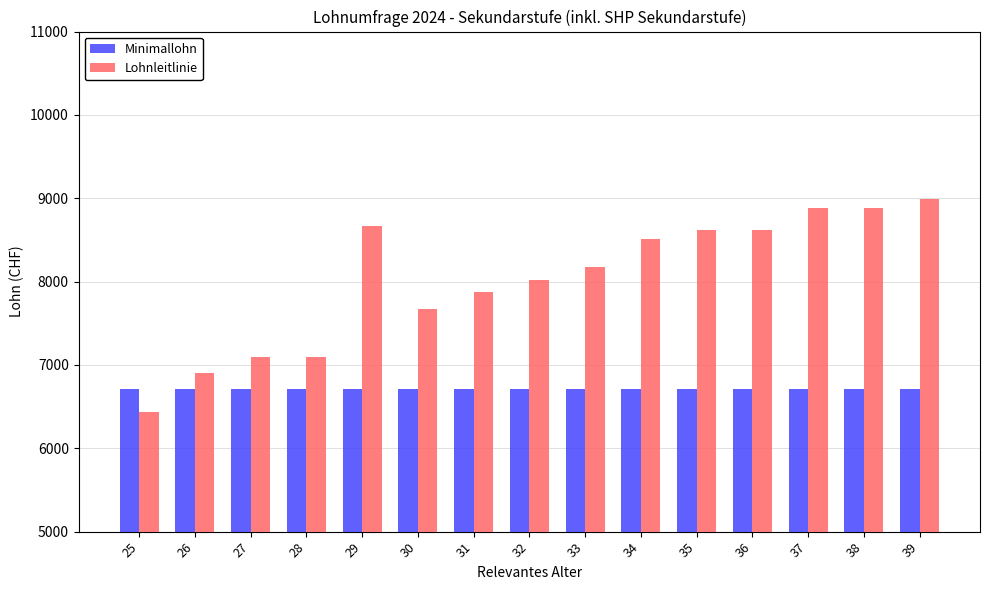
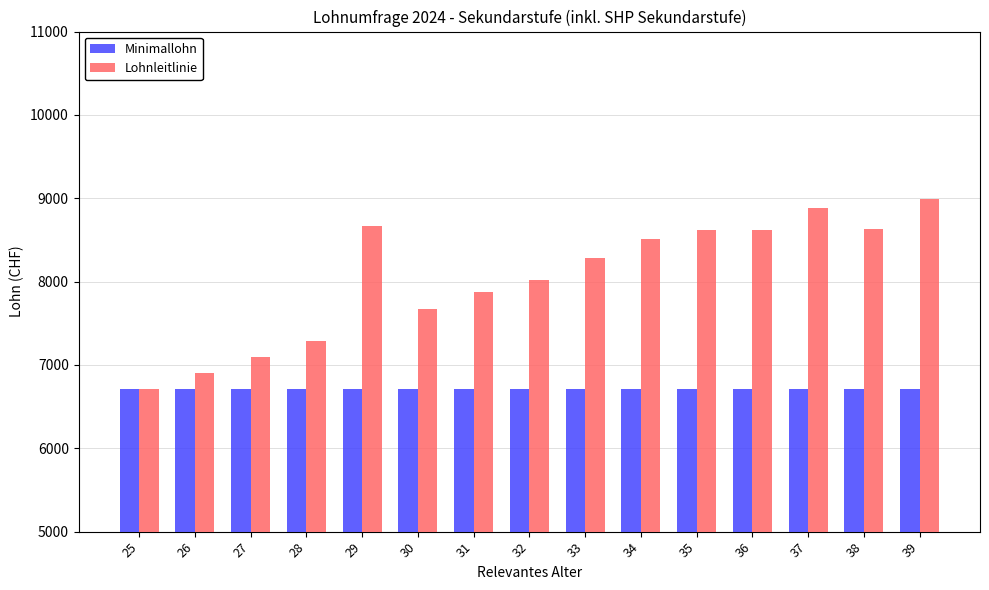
  {
    "Minimallohn": {
      "25": 6700,
      "26": 6700,
      "27": 6700,
      "28": 6700,
      "29": 6700,
      "30": 6700,
      "31": 6700,
      "32": 6700,
      "33": 6700,
      "34": 6700,
      "35": 6700,
      "36": 6700,
      "37": 6700,
      "38": 6700,
      "39": 6700
    },
    "Lohnleitlinie": {
-     "25": 6400,
+     "25": 6700,
      "26": 6900,
      "27": 7100,
-     "28": 7100,
+     "28": 7300,
      "29": 8700,
      "30": 7700,
      "31": 7900,
      "32": 8000,
-     "33": 8200,
+     "33": 8300,
      "34": 8500,
      "35": 8600,
      "36": 8600,
      "37": 8900,
-     "38": 8900,
+     "38": 8600,
      "39": 9000
    }
  }
